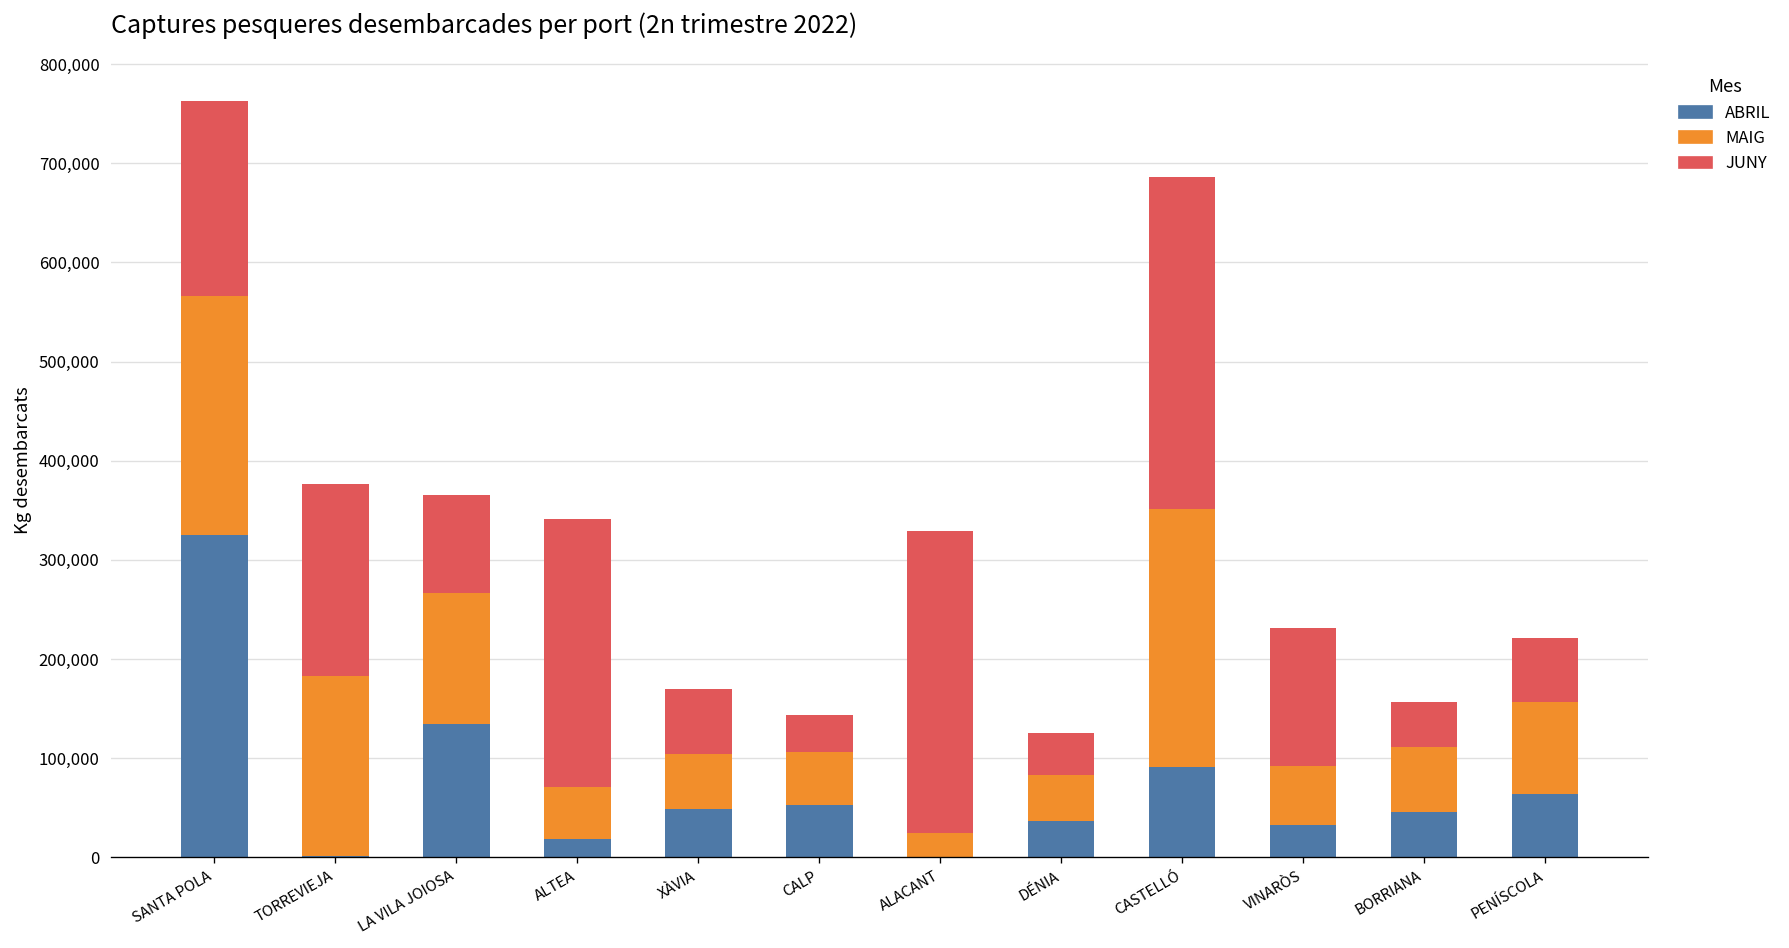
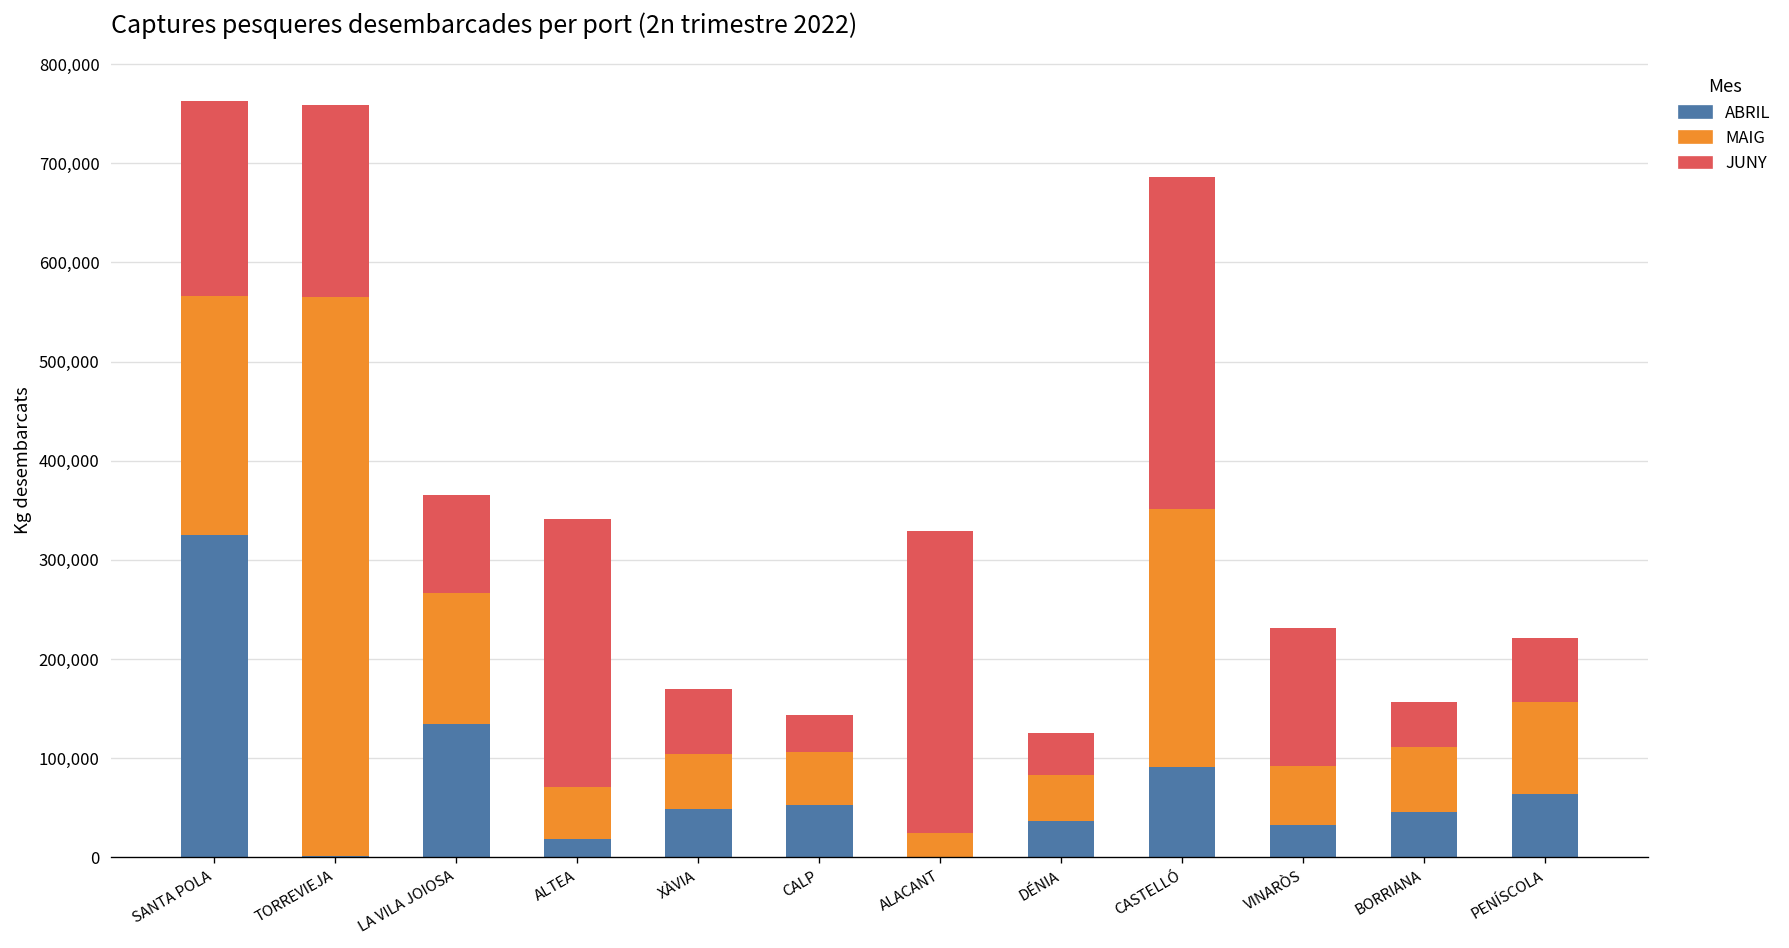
  {
    "ABRIL": {
      "SANTA POLA": "320,000",
      "LA VILA JOIOSA": "130,000",
      "ALTEA": "20,000",
      "XÀVIA": "50,000",
      "CALP": "50,000",
      "ALACANT": "0",
      "DÉNIA": "40,000",
      "CASTELLÓ": "90,000",
      "VINARÒS": "30,000",
      "BORRIANA": "50,000",
      "PENÍSCOLA": "60,000"
    },
    "MAIG": {
      "SANTA POLA": "240,000",
-     "TORREVIEJA": "180,000",
+     "TORREVIEJA": "560,000",
      "LA VILA JOIOSA": "130,000",
      "ALTEA": "50,000",
      "XÀVIA": "60,000",
      "CALP": "50,000",
      "ALACANT": "20,000",
      "DÉNIA": "50,000",
      "CASTELLÓ": "260,000",
      "VINARÒS": "60,000",
      "BORRIANA": "70,000",
      "PENÍSCOLA": "90,000"
    },
    "JUNY": {
      "SANTA POLA": "200,000",
      "TORREVIEJA": "190,000",
      "LA VILA JOIOSA": "100,000",
      "ALTEA": "270,000",
      "XÀVIA": "70,000",
      "CALP": "40,000",
      "ALACANT": "300,000",
      "DÉNIA": "40,000",
      "CASTELLÓ": "330,000",
      "VINARÒS": "140,000",
      "BORRIANA": "50,000",
      "PENÍSCOLA": "60,000"
    }
  }
